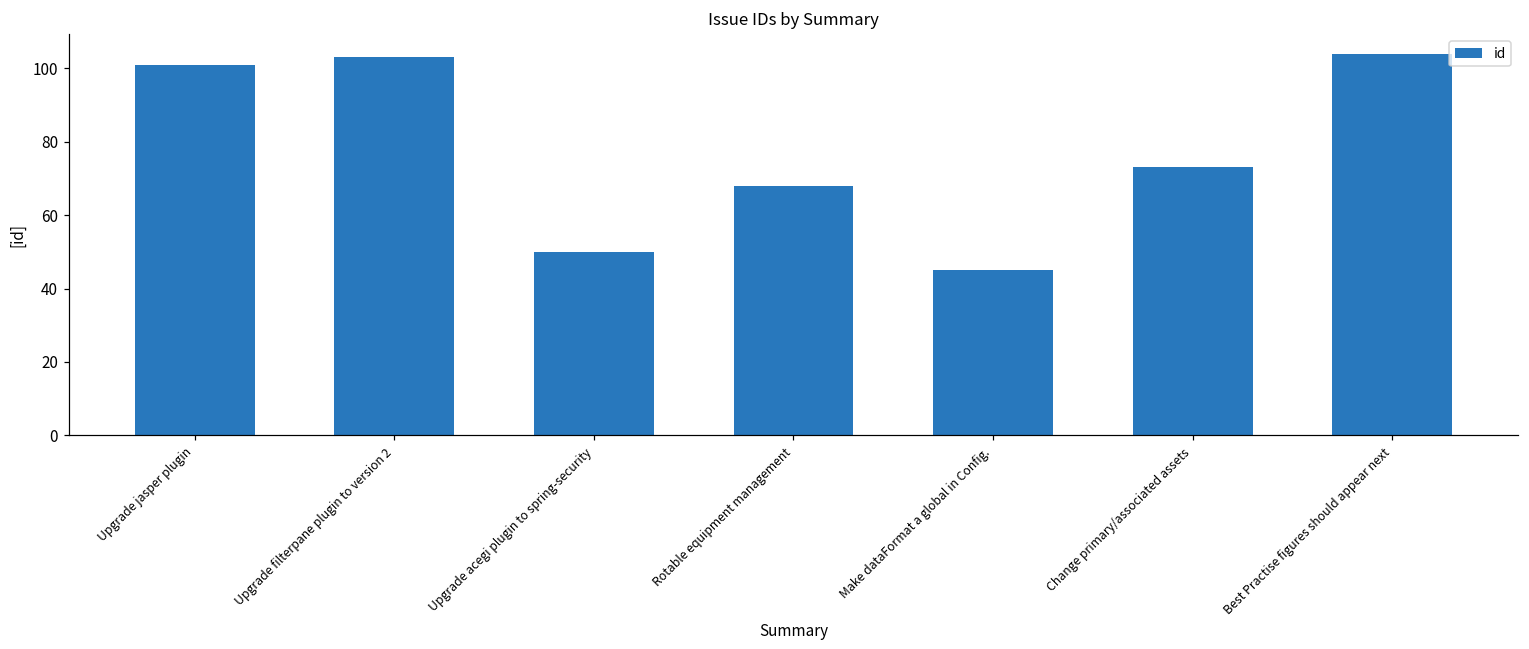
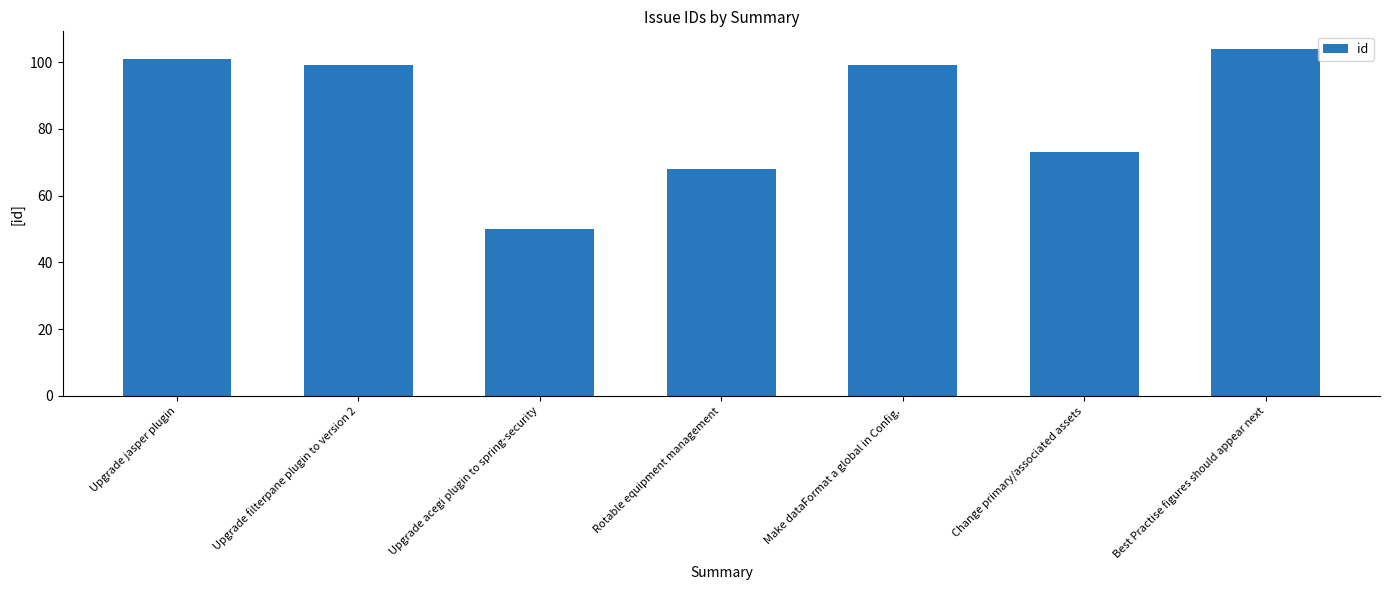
  {
    "Upgrade jasper plugin": 101,
-   "Upgrade filterpane plugin to version 2": 103,
+   "Upgrade filterpane plugin to version 2": 99,
    "Upgrade acegi plugin to spring-security": 50,
    "Rotable equipment management": 68,
-   "Make dataFormat a global in Config.": 45,
+   "Make dataFormat a global in Config.": 99,
    "Change primary/associated assets": 73,
    "Best Practise figures should appear next": 104
  }
